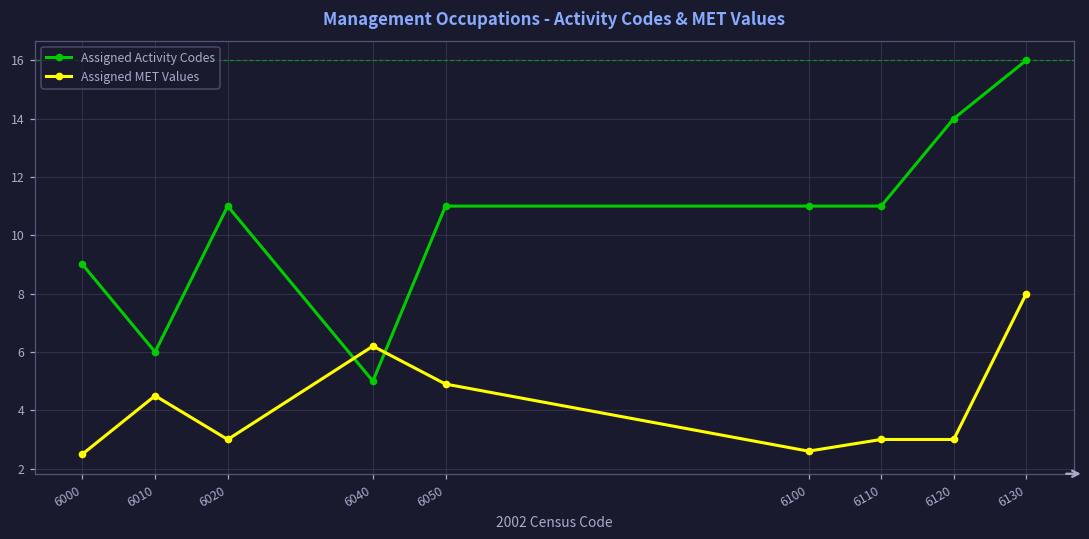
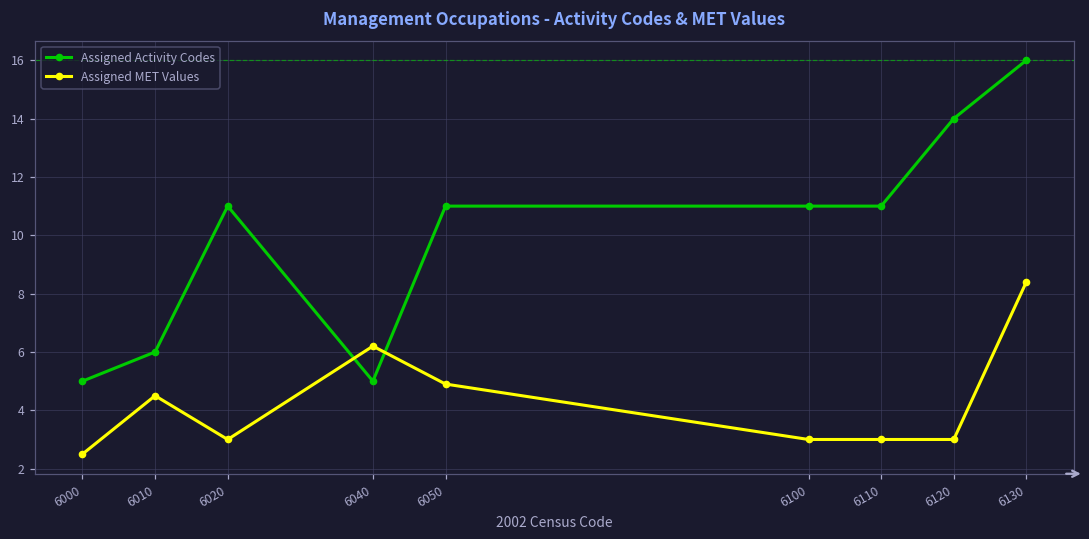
  {
    "Assigned Activity Codes": {
-     "6000": 9,
+     "6000": 5,
      "6010": 6,
      "6020": 11,
      "6040": 5,
      "6050": 11,
      "6100": 11,
      "6110": 11,
      "6120": 14,
      "6130": 16
    },
    "Assigned MET Values": {
      "6000": 2.5,
      "6010": 4.5,
      "6020": 3.0,
      "6040": 6.2,
      "6050": 4.9,
-     "6100": 2.6,
+     "6100": 3.0,
      "6110": 3.0,
      "6120": 3.0,
-     "6130": 8.0
+     "6130": 8.4
    }
  }
